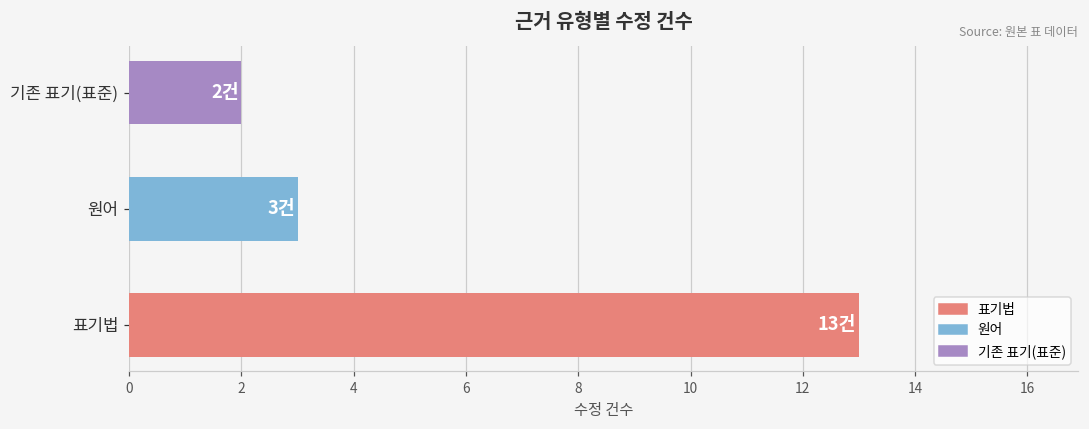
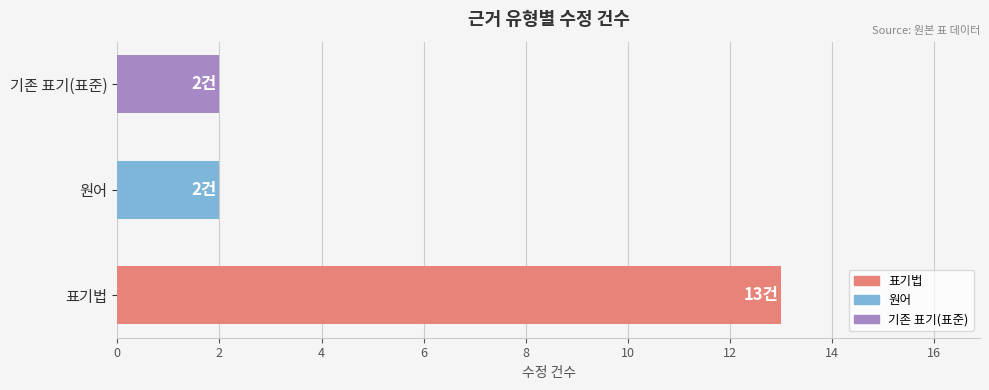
  {
    "기존 표기(표준)": "2건",
-   "원어": "3건",
+   "원어": "2건",
    "표기법": "13건"
  }
